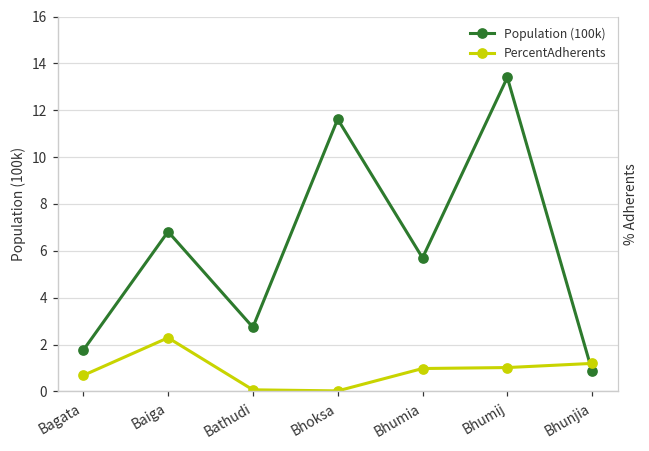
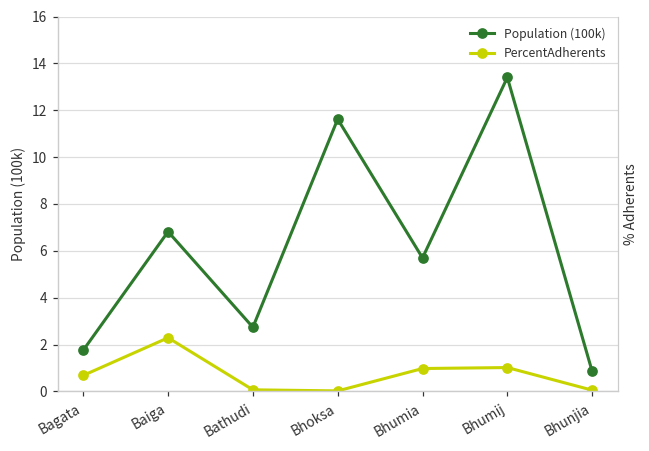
  {
    "Population (100k)": {
      "Bagata": 1.8,
      "Baiga": 6.8,
      "Bathudi": 2.7,
      "Bhoksa": 11.6,
      "Bhumia": 5.7,
      "Bhumij": 13.4,
      "Bhunjia": 0.9
    },
    "PercentAdherents": {
      "Bagata": 0.7,
      "Baiga": 2.3,
      "Bathudi": 0.1,
      "Bhoksa": 0.0,
      "Bhumia": 1.0,
      "Bhumij": 1.0,
-     "Bhunjia": 1.2
+     "Bhunjia": 0.1
    }
  }
